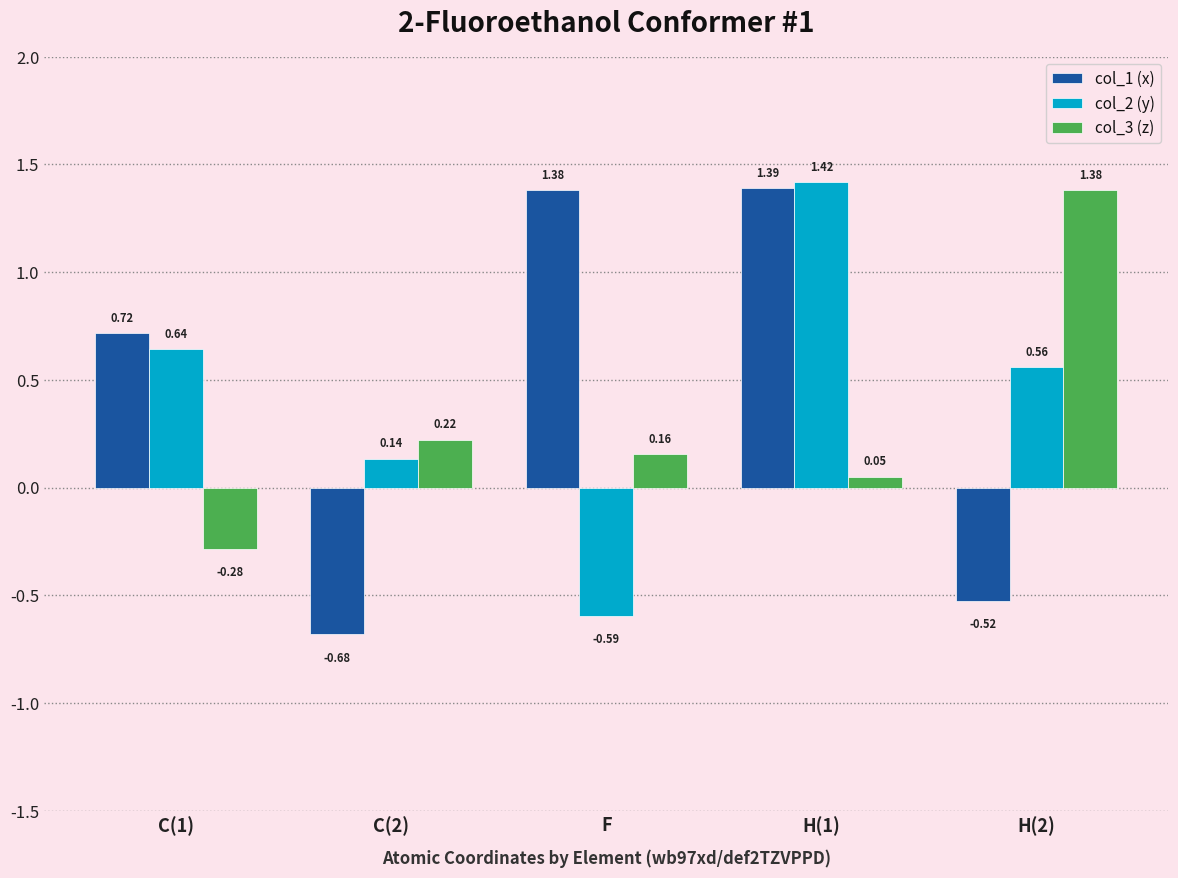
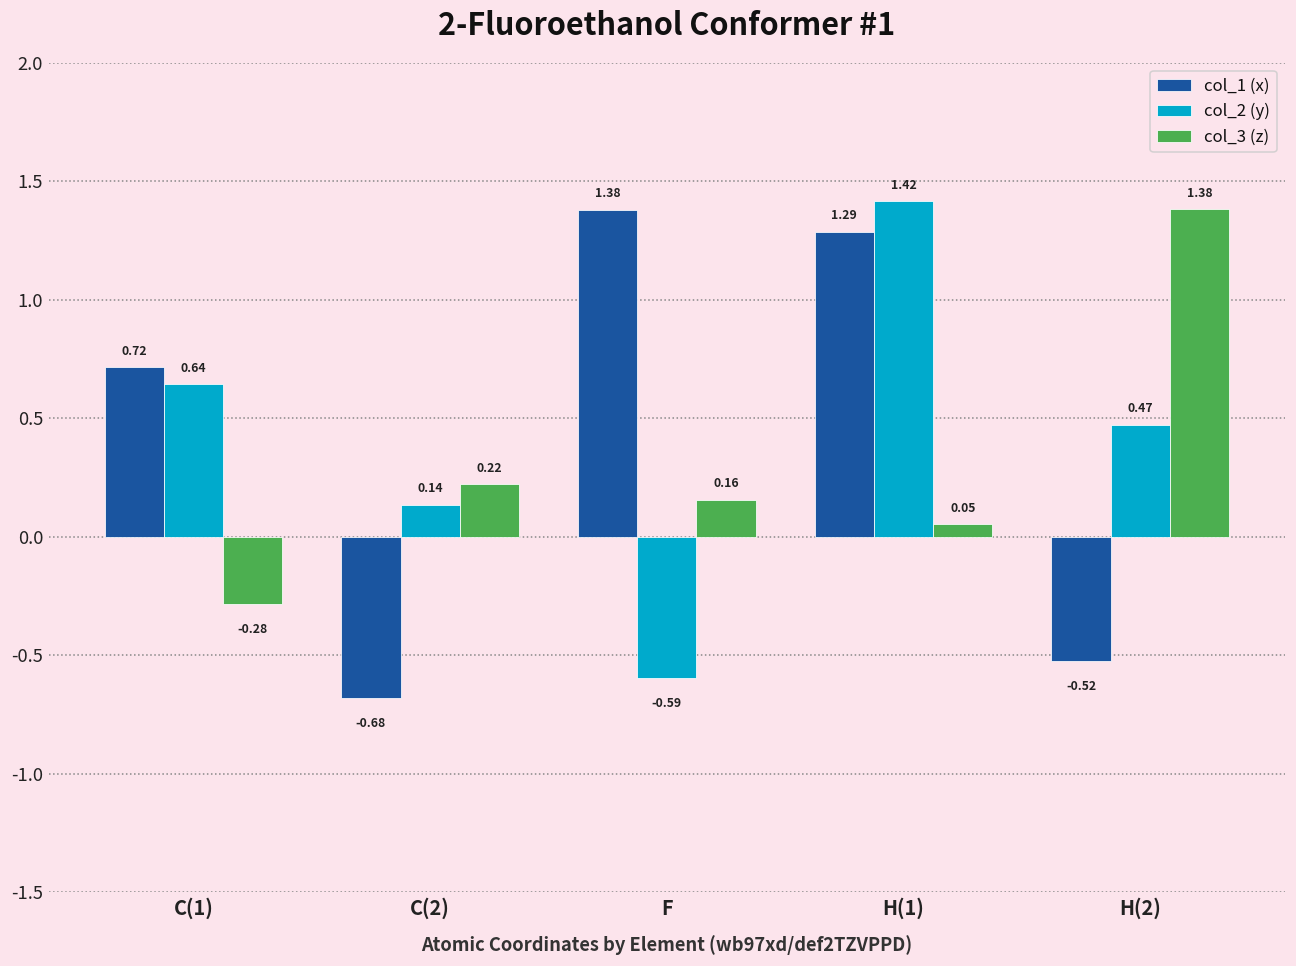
  {
    "col_1 (x)": {
      "C(1)": 0.72,
      "C(2)": -0.68,
      "F": 1.38,
-     "H(1)": 1.39,
+     "H(1)": 1.29,
      "H(2)": -0.52
    },
    "col_2 (y)": {
      "C(1)": 0.64,
      "C(2)": 0.14,
      "F": -0.59,
      "H(1)": 1.42,
-     "H(2)": 0.56
+     "H(2)": 0.47
    },
    "col_3 (z)": {
      "C(1)": -0.28,
      "C(2)": 0.22,
      "F": 0.16,
      "H(1)": 0.05,
      "H(2)": 1.38
    }
  }
